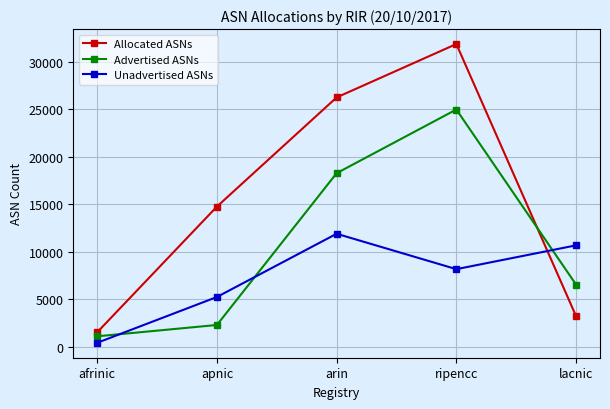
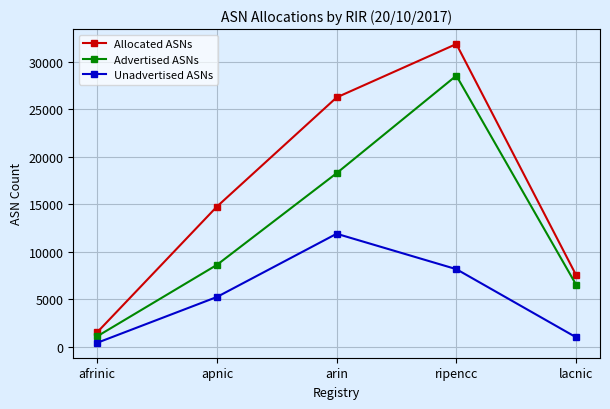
  {
    "Allocated ASNs": {
      "afrinic": 2000,
      "apnic": 15000,
      "arin": 26000,
      "ripencc": 32000,
-     "lacnic": 3000
+     "lacnic": 8000
    },
    "Advertised ASNs": {
      "afrinic": 1000,
-     "apnic": 2000,
+     "apnic": 9000,
      "arin": 18000,
-     "ripencc": 25000,
+     "ripencc": 29000,
      "lacnic": 7000
    },
    "Unadvertised ASNs": {
      "afrinic": 0,
      "apnic": 5000,
      "arin": 12000,
      "ripencc": 8000,
-     "lacnic": 11000
+     "lacnic": 1000
    }
  }
